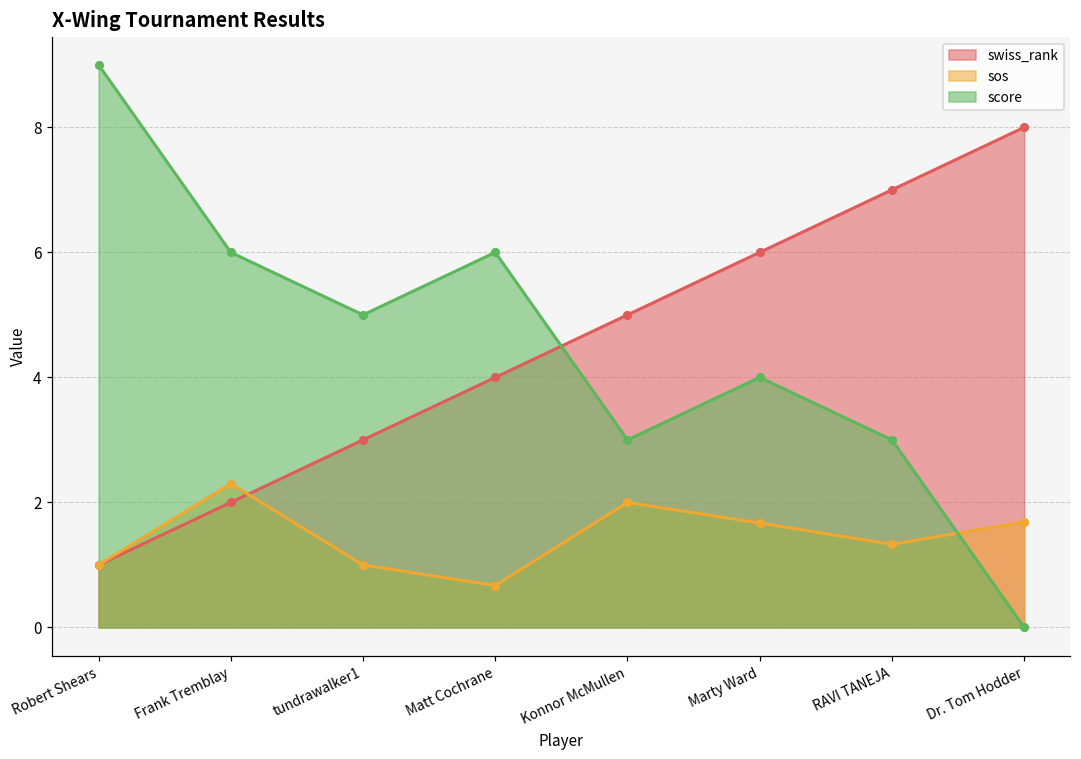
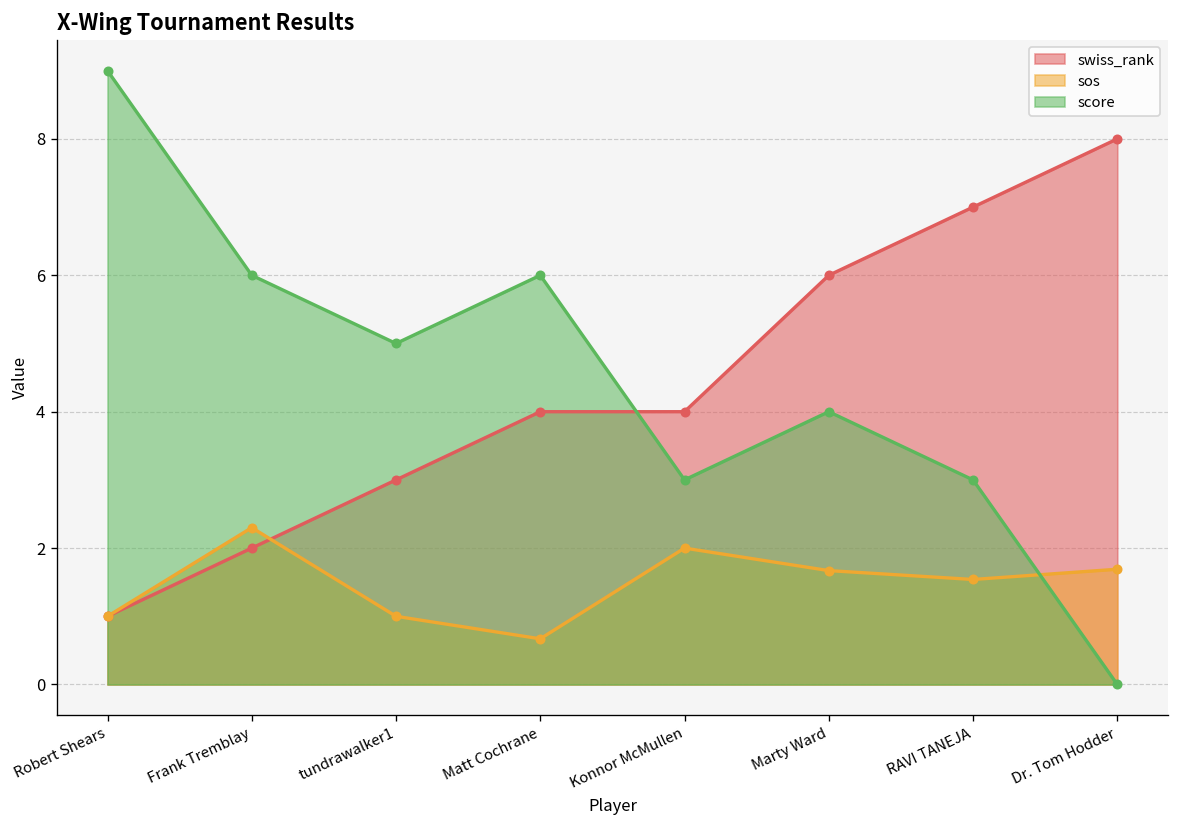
  {
    "swiss_rank": {
      "Frank Tremblay": 2,
      "tundrawalker1": 3,
      "Matt Cochrane": 4,
-     "Konnor McMullen": 5,
+     "Konnor McMullen": 4,
      "Marty Ward": 6,
      "RAVI TANEJA": 7,
      "Dr. Tom Hodder": 8
    },
    "sos": {
      "Frank Tremblay": 2.3,
      "tundrawalker1": 1.0,
      "Matt Cochrane": 0.7,
      "Konnor McMullen": 2.0,
      "Marty Ward": 1.7,
-     "RAVI TANEJA": 1.3,
+     "RAVI TANEJA": 1.5,
      "Dr. Tom Hodder": 1.7
    },
    "score": {
      "Robert Shears": 9.0,
      "Frank Tremblay": 6.0,
      "tundrawalker1": 5.0,
      "Matt Cochrane": 6.0,
      "Konnor McMullen": 3.0,
      "Marty Ward": 4.0,
      "RAVI TANEJA": 3.0,
      "Dr. Tom Hodder": 0.0
    }
  }
